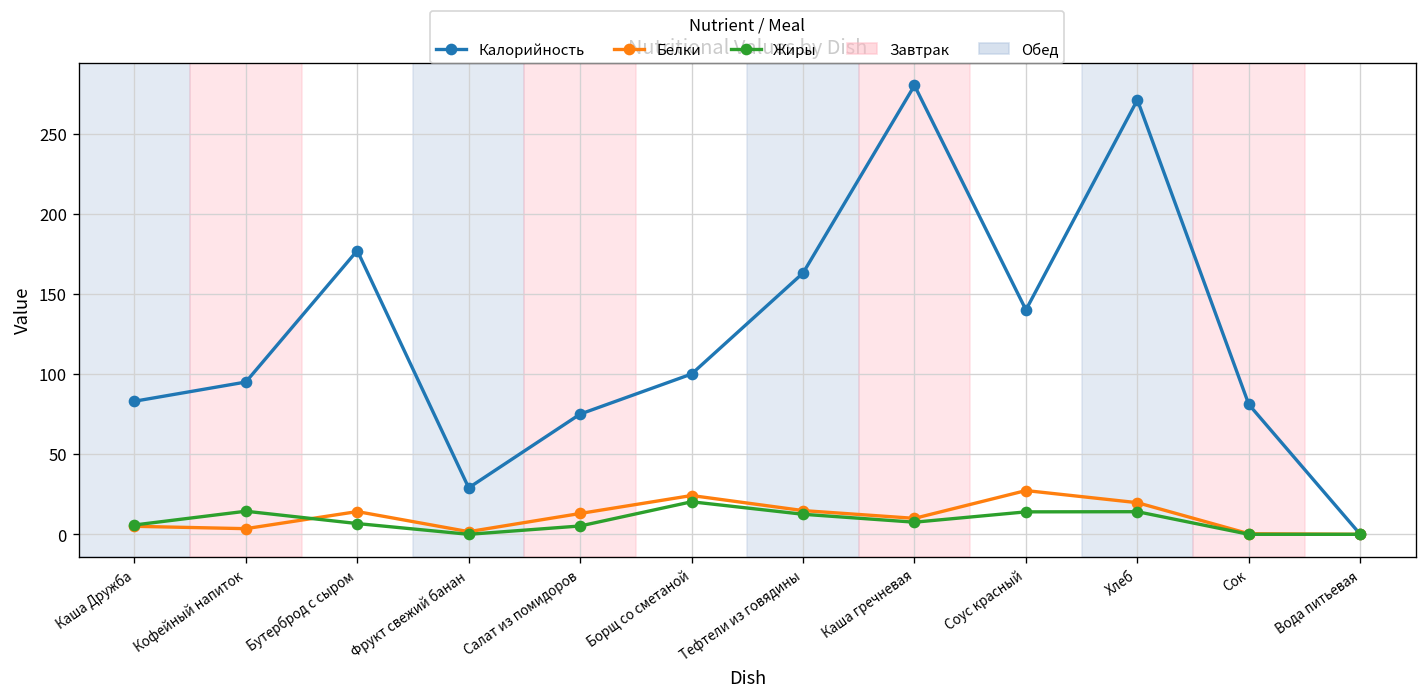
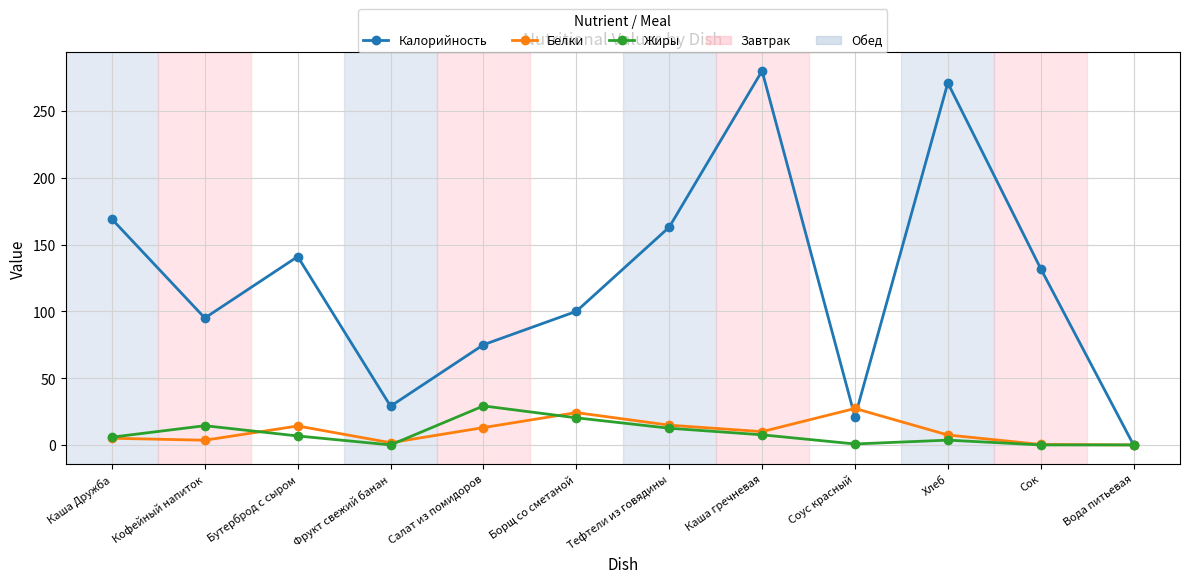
  {
    "Калорийность": {
-     "Каша Дружба": 83,
+     "Каша Дружба": 169,
      "Кофейный напиток": 95,
-     "Бутерброд с сыром": 177,
+     "Бутерброд с сыром": 141,
      "Фрукт свежий банан": 29,
      "Салат из помидоров": 75,
      "Борщ со сметаной": 100,
      "Тефтели из говядины": 163,
      "Каша гречневая": 280,
-     "Соус красный": 140,
+     "Соус красный": 21,
      "Хлеб": 271,
-     "Сок": 81
+     "Сок": 132
    },
    "Белки": {
      "Кофейный напиток": 4,
      "Бутерброд с сыром": 14,
      "Салат из помидоров": 13,
      "Борщ со сметаной": 24,
      "Тефтели из говядины": 15,
      "Каша гречневая": 10,
      "Соус красный": 27,
-     "Хлеб": 20
+     "Хлеб": 7
    },
    "Жиры": {
      "Кофейный напиток": 14,
      "Бутерброд с сыром": 7,
-     "Салат из помидоров": 5,
+     "Салат из помидоров": 29,
      "Борщ со сметаной": 20,
      "Тефтели из говядины": 13,
      "Каша гречневая": 8,
-     "Соус красный": 14,
-     "Хлеб": 14
+     "Соус красный": 1,
+     "Хлеб": 4
    }
  }
